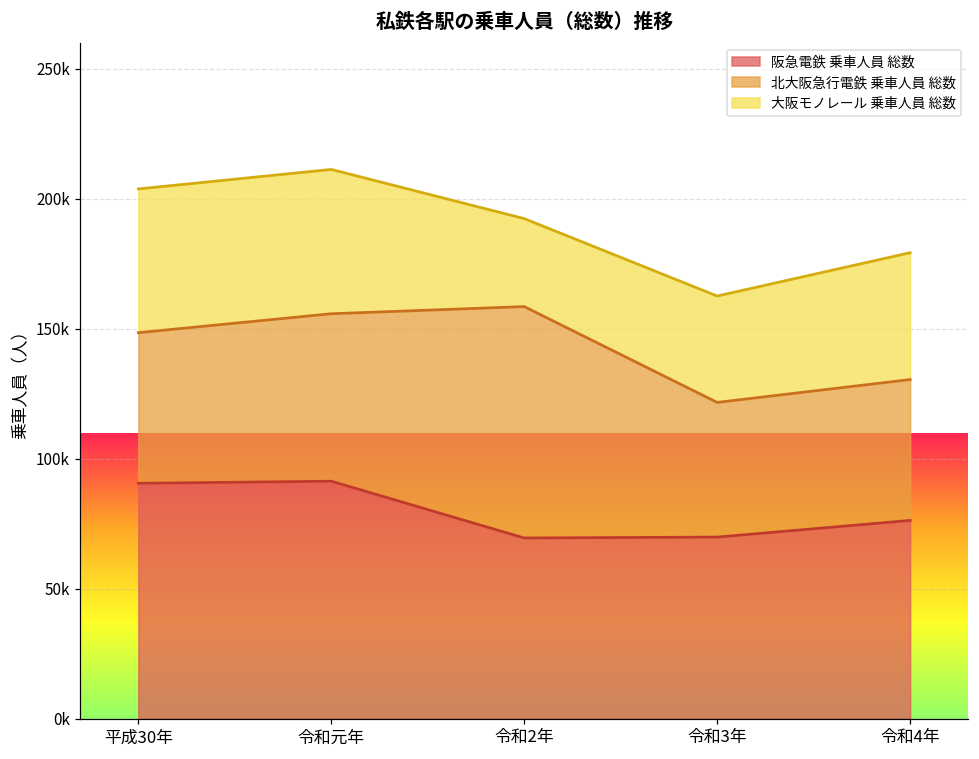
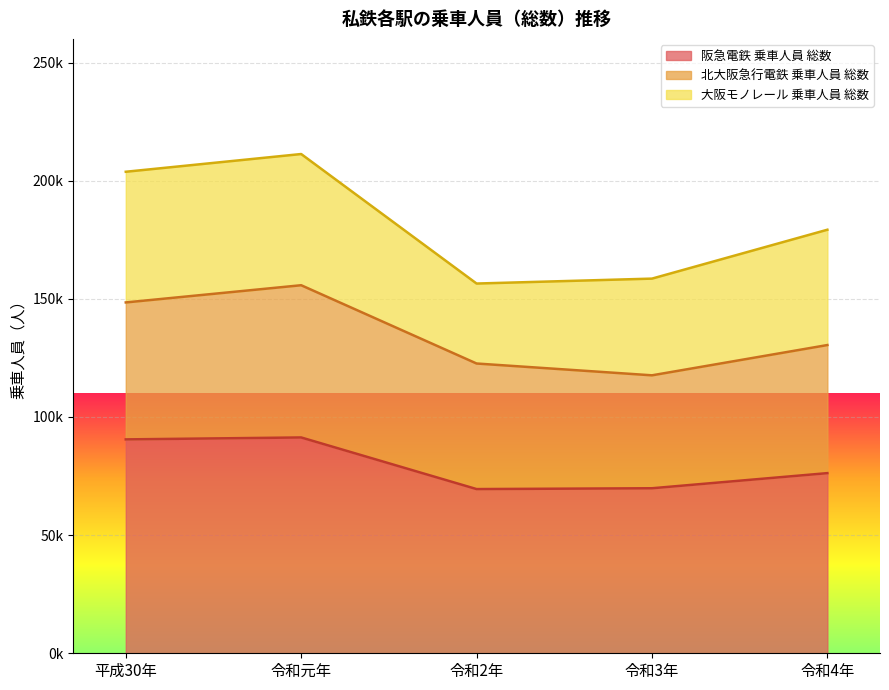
  {
    "阪急電鉄 乗車人員 総数": {
      "平成30年": 91000,
      "令和元年": 91000,
      "令和2年": 69000,
      "令和3年": 70000,
      "令和4年": 76000
    },
    "北大阪急行電鉄 乗車人員 総数": {
      "平成30年": 58000,
      "令和元年": 64000,
-     "令和2年": 89000,
-     "令和3年": 52000,
+     "令和2年": 53000,
+     "令和3年": 48000,
      "令和4年": 54000
    },
    "大阪モノレール 乗車人員 総数": {
      "平成30年": 55000,
      "令和元年": 56000,
      "令和2年": 34000,
      "令和3年": 41000,
      "令和4年": 49000
    }
  }
